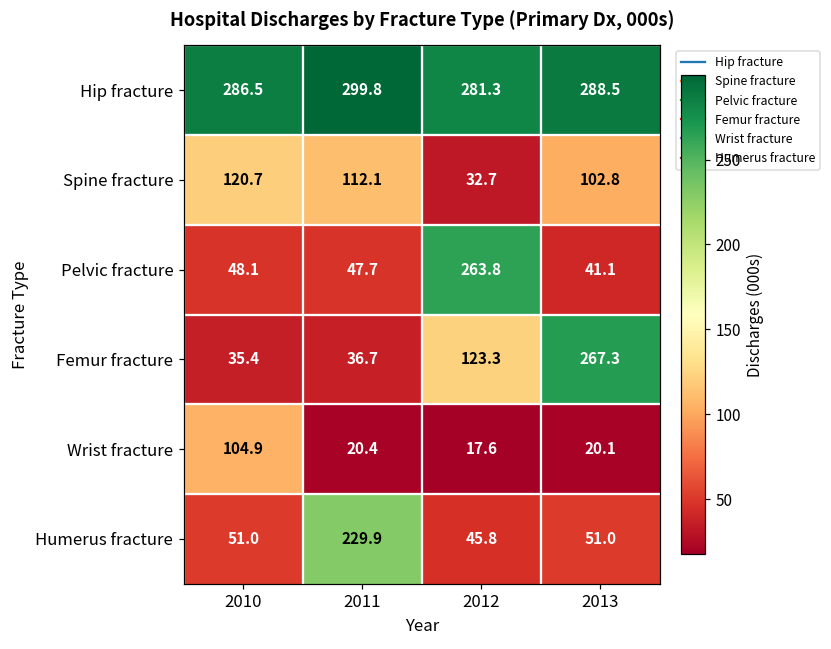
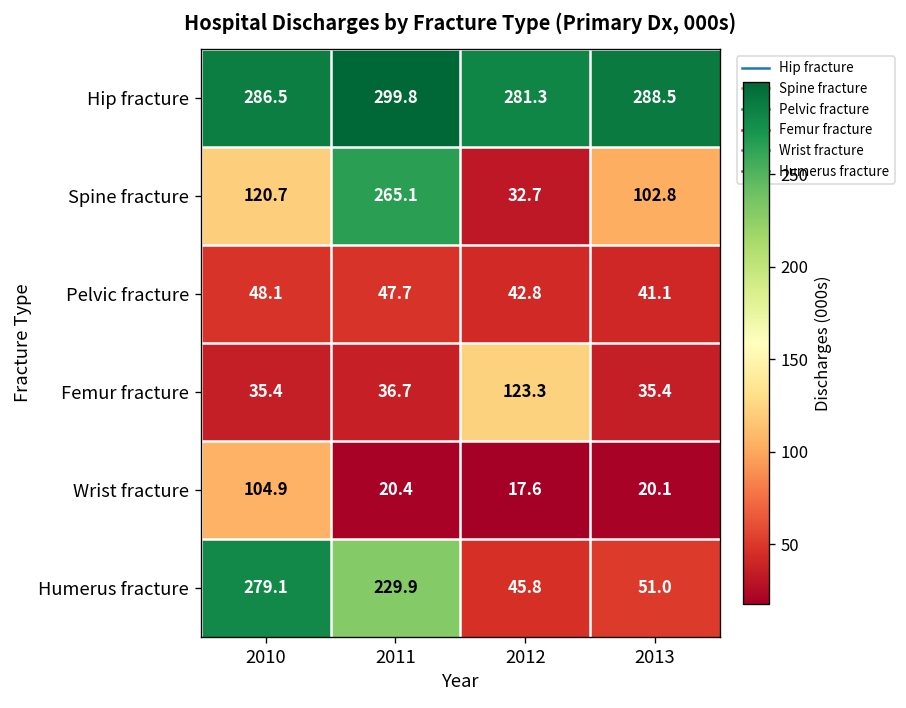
  {
    "Hip fracture": {
      "2010": 286.5,
      "2011": 299.8,
      "2012": 281.3,
      "2013": 288.5
    },
    "Spine fracture": {
      "2010": 120.7,
-     "2011": 112.1,
+     "2011": 265.1,
      "2012": 32.7,
      "2013": 102.8
    },
    "Pelvic fracture": {
      "2010": 48.1,
      "2011": 47.7,
-     "2012": 263.8,
+     "2012": 42.8,
      "2013": 41.1
    },
    "Femur fracture": {
      "2010": 35.4,
      "2011": 36.7,
      "2012": 123.3,
-     "2013": 267.3
+     "2013": 35.4
    },
    "Wrist fracture": {
      "2010": 104.9,
      "2011": 20.4,
      "2012": 17.6,
      "2013": 20.1
    },
    "Humerus fracture": {
-     "2010": 51.0,
+     "2010": 279.1,
      "2011": 229.9,
      "2012": 45.8,
      "2013": 51.0
    }
  }
